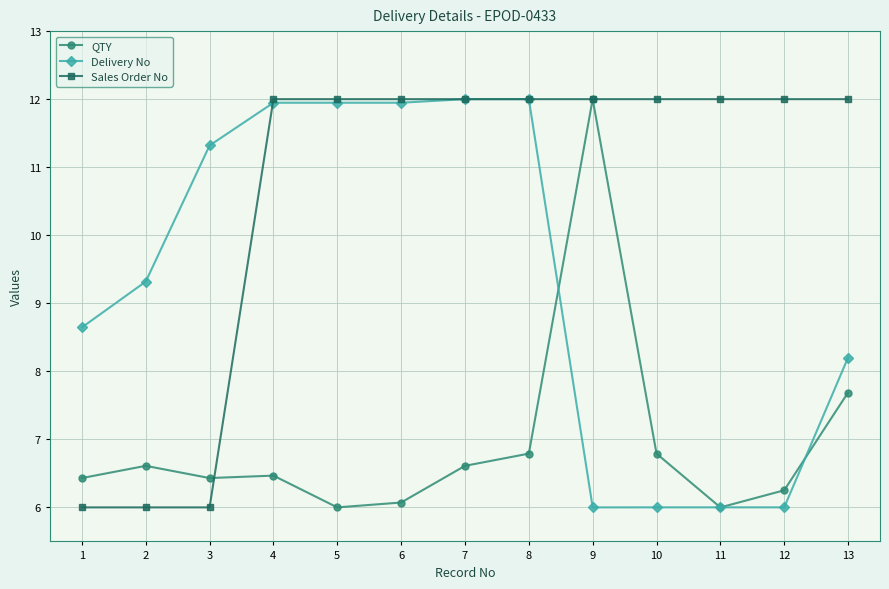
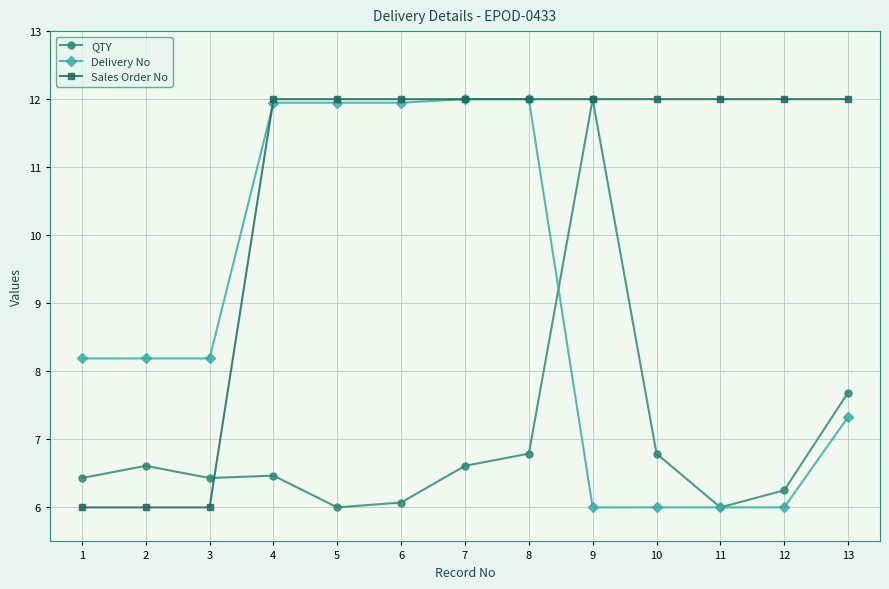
  {
    "Delivery No": {
-     "1": 8.6,
-     "2": 9.3,
-     "3": 11.3,
+     "1": 8.2,
+     "2": 8.2,
+     "3": 8.2,
      "4": 11.9,
      "5": 11.9,
      "6": 11.9,
      "9": 6.0,
      "10": 6.0,
      "12": 6.0,
-     "13": 8.2
+     "13": 7.3
    }
  }
